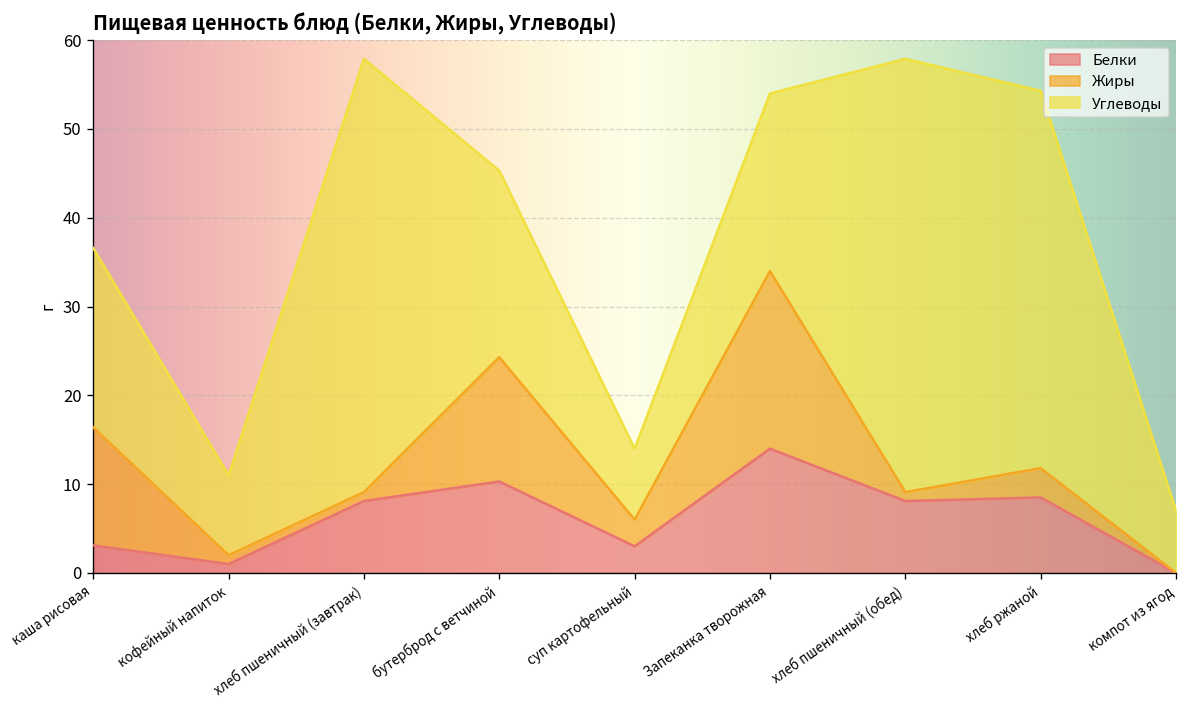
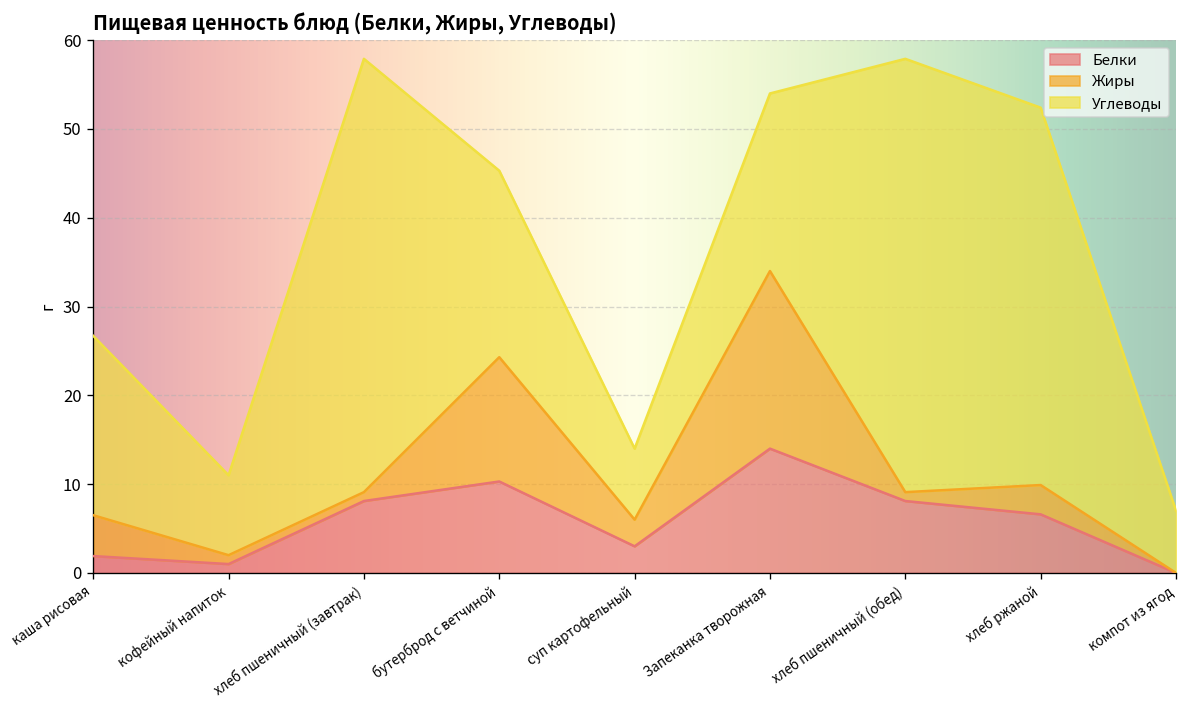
  {
    "Белки": {
-     "каша рисовая": 3,
+     "каша рисовая": 2,
      "кофейный напиток": 1,
      "хлеб пшеничный (завтрак)": 8,
      "бутерброд с ветчиной": 10,
      "суп картофельный": 3,
      "Запеканка творожная": 14,
      "хлеб пшеничный (обед)": 8,
-     "хлеб ржаной": 9
+     "хлеб ржаной": 7
    },
    "Жиры": {
-     "каша рисовая": 13,
+     "каша рисовая": 5,
      "кофейный напиток": 1,
      "хлеб пшеничный (завтрак)": 1,
      "бутерброд с ветчиной": 14,
      "суп картофельный": 3,
      "Запеканка творожная": 20,
      "хлеб пшеничный (обед)": 1,
      "хлеб ржаной": 3
    },
    "Углеводы": {
      "каша рисовая": 20,
      "кофейный напиток": 9,
      "хлеб пшеничный (завтрак)": 49,
      "бутерброд с ветчиной": 21,
      "суп картофельный": 8,
      "Запеканка творожная": 20,
      "хлеб пшеничный (обед)": 49,
      "хлеб ржаной": 43,
      "компот из ягод": 7
    }
  }
